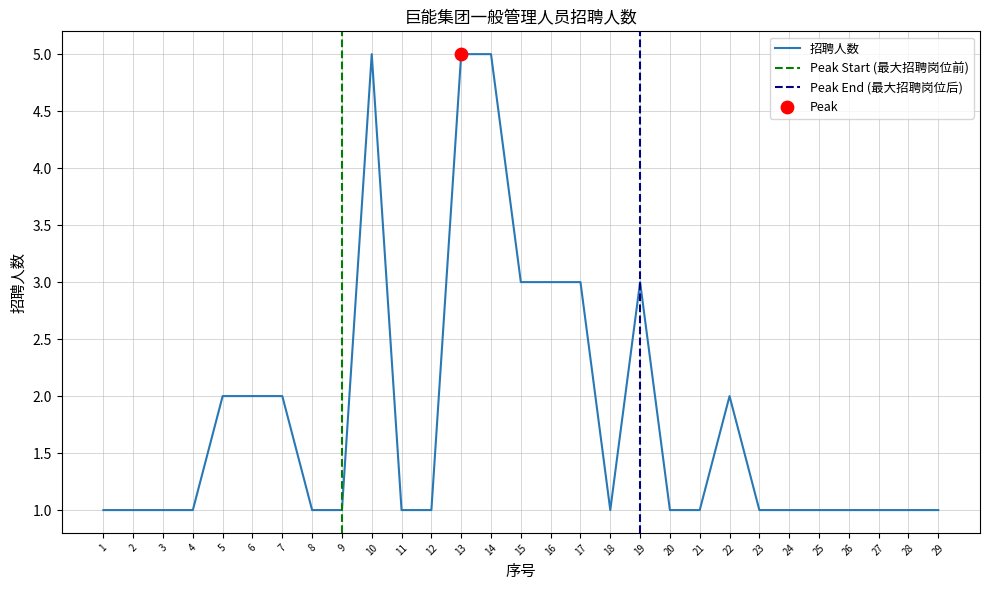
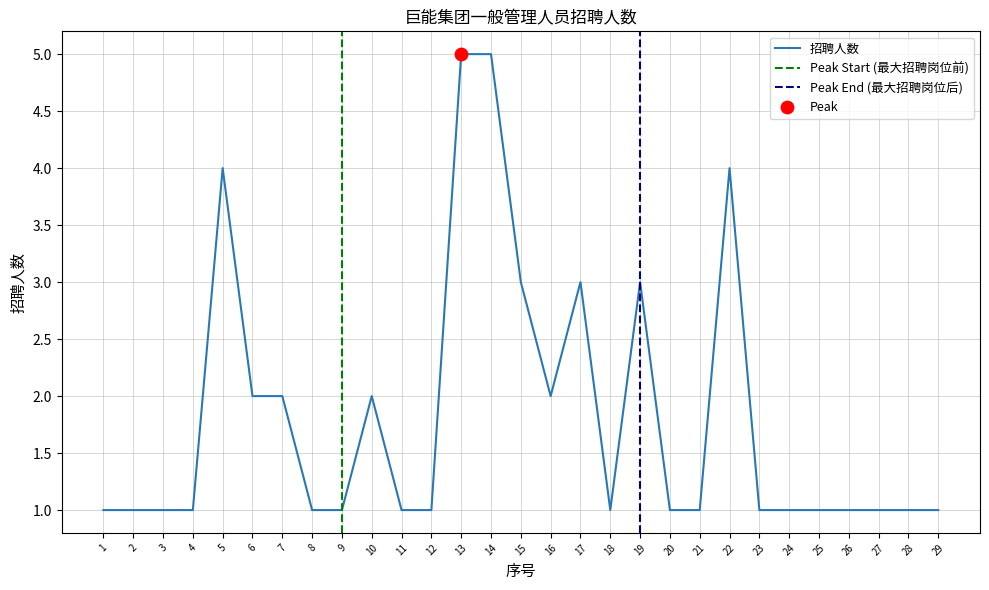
  {
    "招聘人数": {
      "1": 1,
      "2": 1,
      "3": 1,
      "4": 1,
-     "5": 2,
+     "5": 4,
      "6": 2,
      "7": 2,
      "8": 1,
      "9": 1,
-     "10": 5,
+     "10": 2,
      "11": 1,
      "12": 1,
      "14": 5,
      "15": 3,
-     "16": 3,
+     "16": 2,
      "17": 3,
      "18": 1,
      "19": 3,
      "20": 1,
      "21": 1,
-     "22": 2,
+     "22": 4,
      "23": 1,
      "24": 1,
      "25": 1,
      "26": 1,
      "27": 1,
      "28": 1,
      "29": 1
    }
  }
